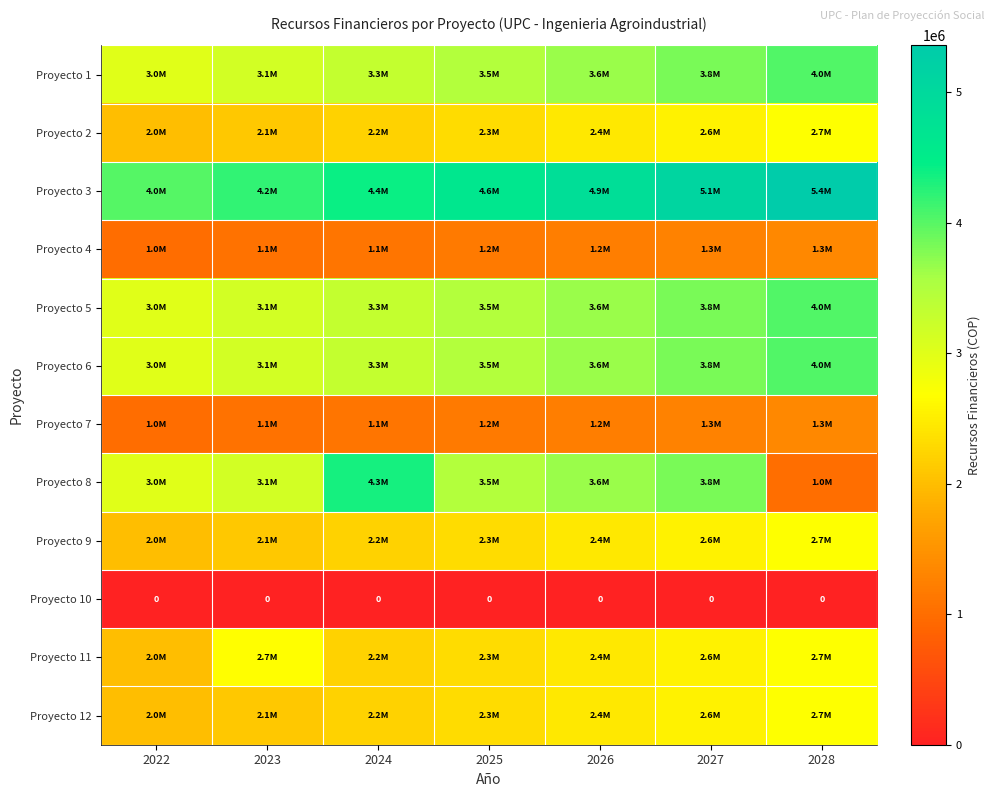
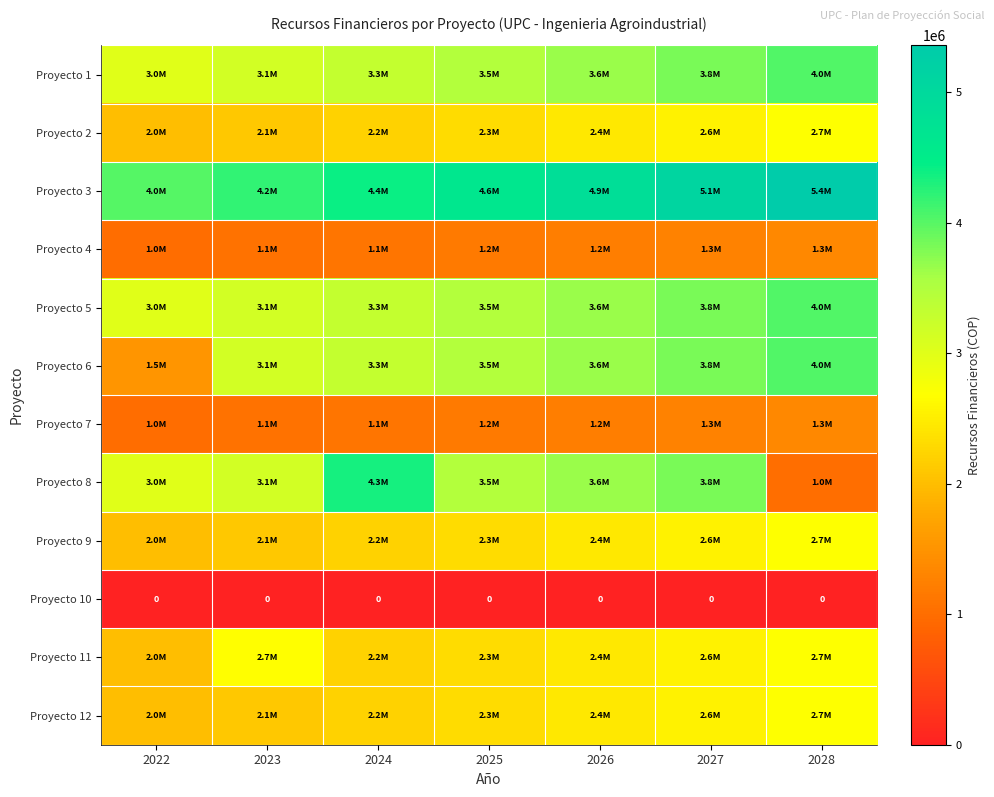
  {
    "Proyecto 1": {
      "2022": "3.0M",
      "2023": "3.1M",
      "2024": "3.3M",
      "2025": "3.5M",
      "2026": "3.6M",
      "2027": "3.8M",
      "2028": "4.0M"
    },
    "Proyecto 2": {
      "2022": "2.0M",
      "2023": "2.1M",
      "2024": "2.2M",
      "2025": "2.3M",
      "2026": "2.4M",
      "2027": "2.6M",
      "2028": "2.7M"
    },
    "Proyecto 3": {
      "2022": "4.0M",
      "2023": "4.2M",
      "2024": "4.4M",
      "2025": "4.6M",
      "2026": "4.9M",
      "2027": "5.1M",
      "2028": "5.4M"
    },
    "Proyecto 4": {
      "2022": "1.0M",
      "2023": "1.1M",
      "2024": "1.1M",
      "2025": "1.2M",
      "2026": "1.2M",
      "2027": "1.3M",
      "2028": "1.3M"
    },
    "Proyecto 5": {
      "2022": "3.0M",
      "2023": "3.1M",
      "2024": "3.3M",
      "2025": "3.5M",
      "2026": "3.6M",
      "2027": "3.8M",
      "2028": "4.0M"
    },
    "Proyecto 6": {
-     "2022": "3.0M",
+     "2022": "1.5M",
      "2023": "3.1M",
      "2024": "3.3M",
      "2025": "3.5M",
      "2026": "3.6M",
      "2027": "3.8M",
      "2028": "4.0M"
    },
    "Proyecto 7": {
      "2022": "1.0M",
      "2023": "1.1M",
      "2024": "1.1M",
      "2025": "1.2M",
      "2026": "1.2M",
      "2027": "1.3M",
      "2028": "1.3M"
    },
    "Proyecto 8": {
      "2022": "3.0M",
      "2023": "3.1M",
      "2024": "4.3M",
      "2025": "3.5M",
      "2026": "3.6M",
      "2027": "3.8M",
      "2028": "1.0M"
    },
    "Proyecto 9": {
      "2022": "2.0M",
      "2023": "2.1M",
      "2024": "2.2M",
      "2025": "2.3M",
      "2026": "2.4M",
      "2027": "2.6M",
      "2028": "2.7M"
    },
    "Proyecto 10": {
      "2022": "0",
      "2023": "0",
      "2024": "0",
      "2025": "0",
      "2026": "0",
      "2027": "0",
      "2028": "0"
    },
    "Proyecto 11": {
      "2022": "2.0M",
      "2023": "2.7M",
      "2024": "2.2M",
      "2025": "2.3M",
      "2026": "2.4M",
      "2027": "2.6M",
      "2028": "2.7M"
    },
    "Proyecto 12": {
      "2022": "2.0M",
      "2023": "2.1M",
      "2024": "2.2M",
      "2025": "2.3M",
      "2026": "2.4M",
      "2027": "2.6M",
      "2028": "2.7M"
    }
  }
